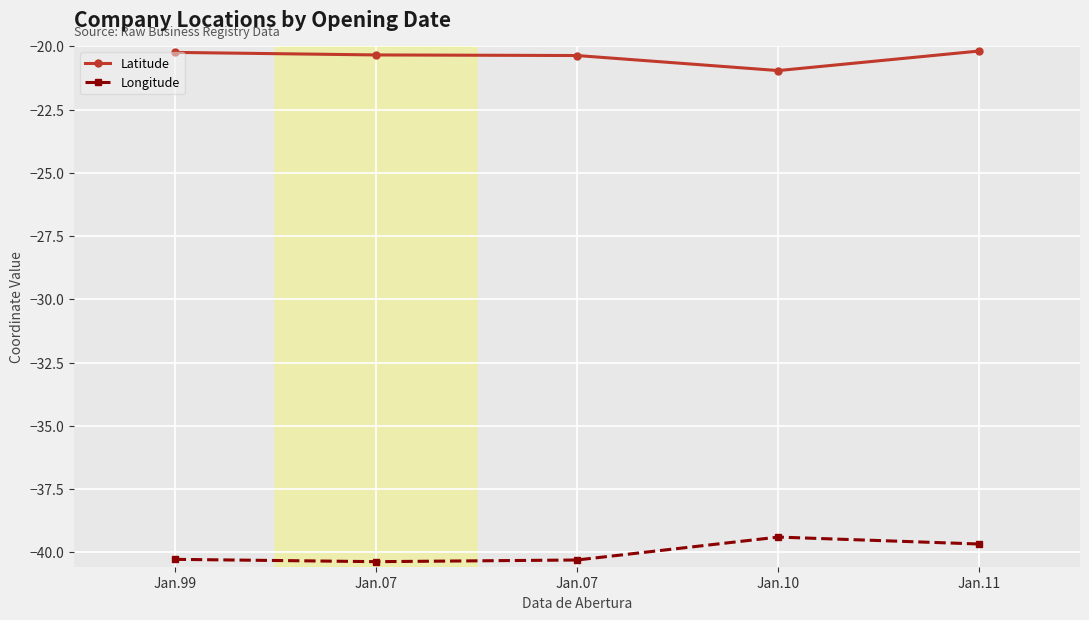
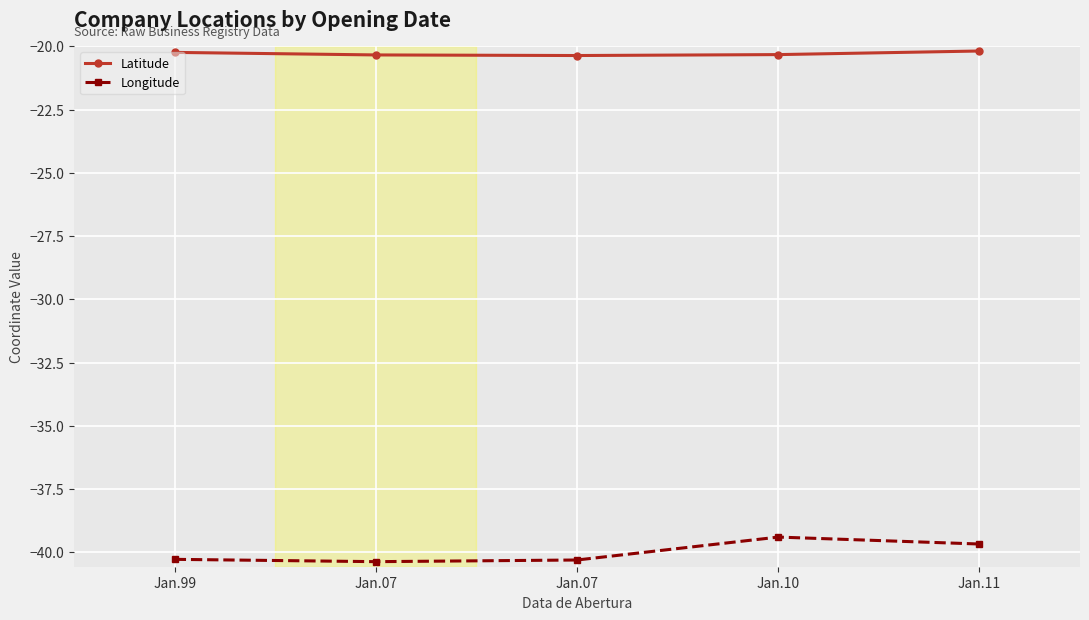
  {
    "Latitude": {
-     "Jan.10": -21.0,
+     "Jan.10": -20.3,
      "Jan.11": -20.2
    },
    "Longitude": {
      "Jan.99": -40.3,
      "Jan.10": -39.4,
      "Jan.11": -39.7
    }
  }
